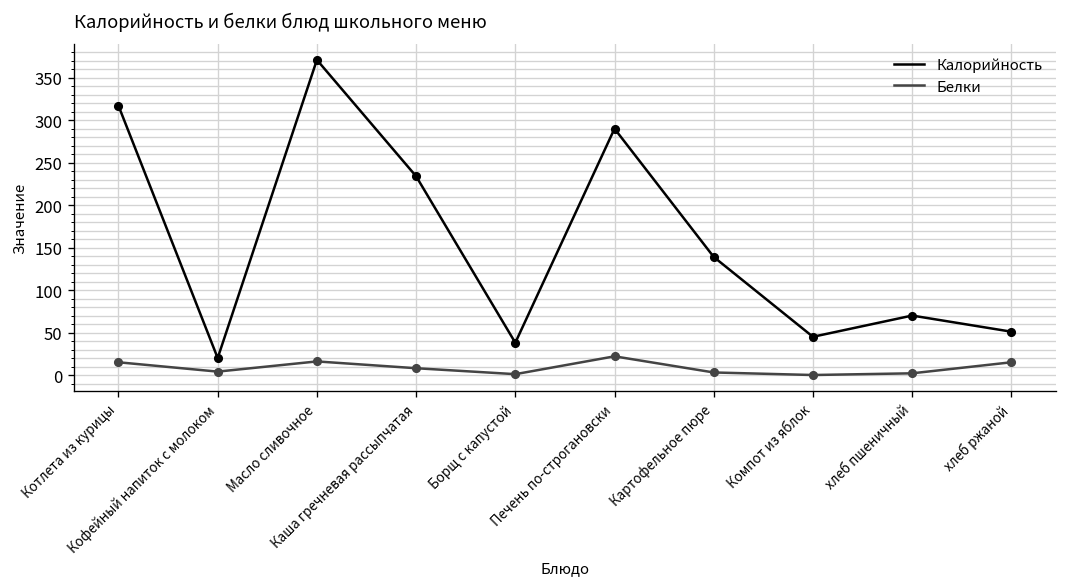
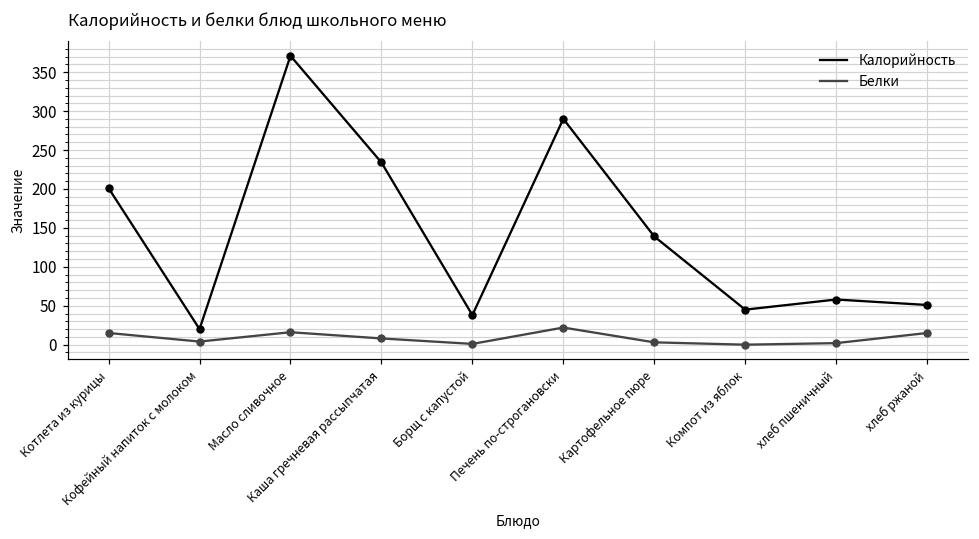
  {
    "Калорийность": {
-     "Котлета из курицы": 320,
+     "Котлета из курицы": 200,
      "Кофейный напиток с молоком": 20,
      "Масло сливочное": 370,
      "Каша гречневая рассыпчатая": 230,
      "Борщ с капустой": 40,
      "Печень по-строгановски": 290,
      "Картофельное пюре": 140,
      "Компот из яблок": 50,
-     "хлеб пшеничный": 70,
+     "хлеб пшеничный": 60,
      "хлеб ржаной": 50
    },
    "Белки": {
      "Котлета из курицы": 20,
      "Кофейный напиток с молоком": 0,
      "Масло сливочное": 20,
      "Каша гречневая рассыпчатая": 10,
      "Борщ с капустой": 0,
      "Печень по-строгановски": 20,
      "Картофельное пюре": 0,
      "Компот из яблок": 0,
      "хлеб пшеничный": 0,
      "хлеб ржаной": 20
    }
  }
